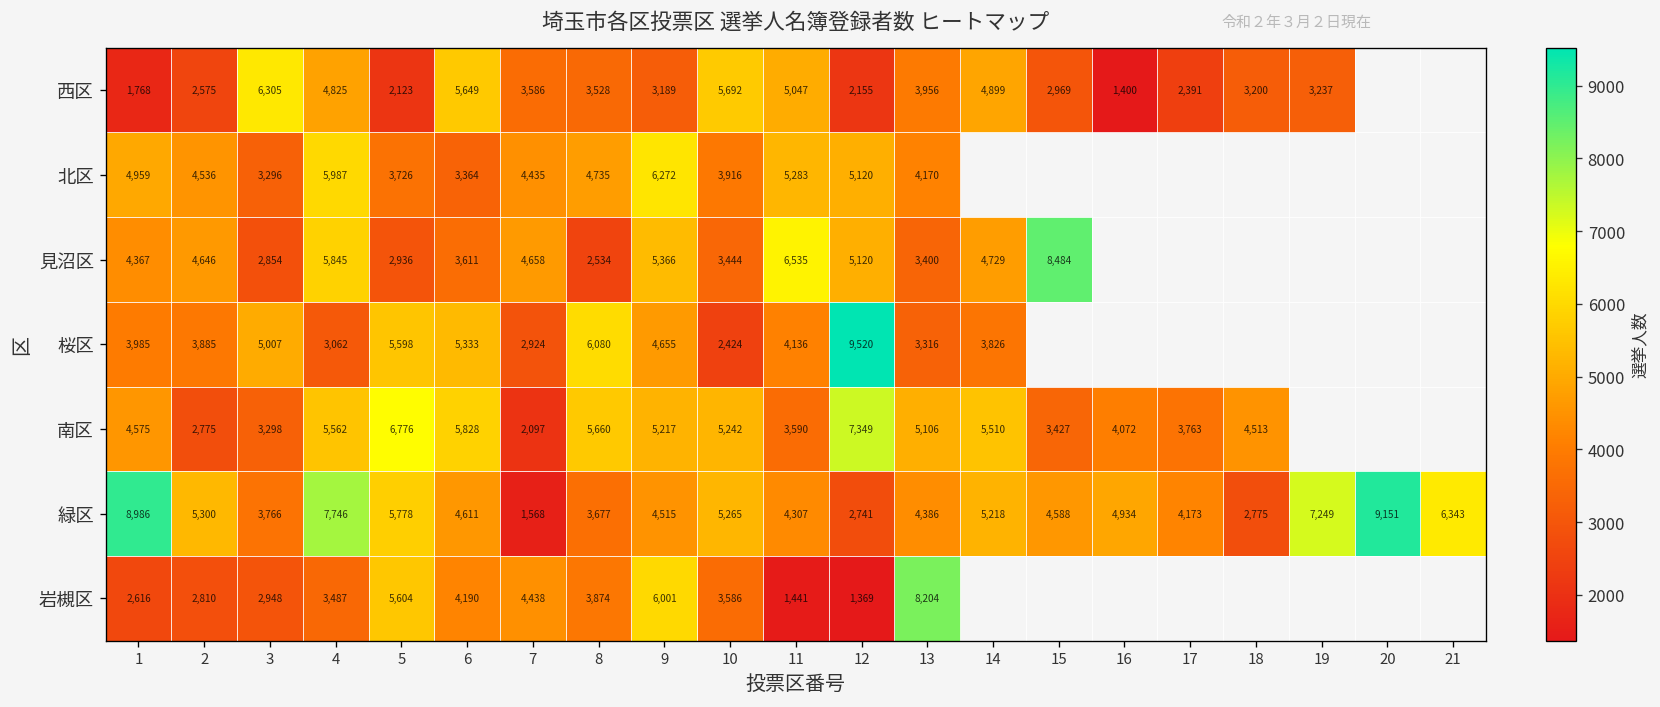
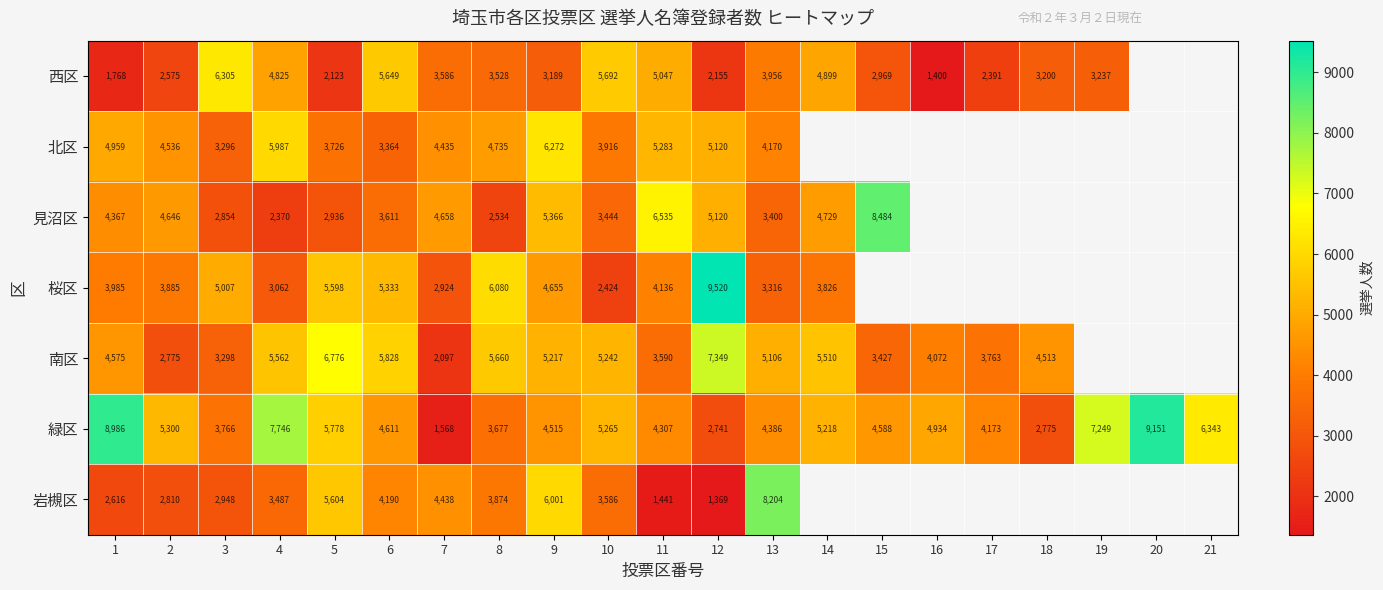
  {
    "西区": {
      "1": "1,768",
      "2": "2,575",
      "3": "6,305",
      "4": "4,825",
      "5": "2,123",
      "6": "5,649",
      "7": "3,586",
      "8": "3,528",
      "9": "3,189",
      "10": "5,692",
      "11": "5,047",
      "12": "2,155",
      "13": "3,956",
      "14": "4,899",
      "15": "2,969",
      "16": "1,400",
      "17": "2,391",
      "18": "3,200",
      "19": "3,237"
    },
    "北区": {
      "1": "4,959",
      "2": "4,536",
      "3": "3,296",
      "4": "5,987",
      "5": "3,726",
      "6": "3,364",
      "7": "4,435",
      "8": "4,735",
      "9": "6,272",
      "10": "3,916",
      "11": "5,283",
      "12": "5,120",
      "13": "4,170"
    },
    "見沼区": {
      "1": "4,367",
      "2": "4,646",
      "3": "2,854",
-     "4": "5,845",
+     "4": "2,370",
      "5": "2,936",
      "6": "3,611",
      "7": "4,658",
      "8": "2,534",
      "9": "5,366",
      "10": "3,444",
      "11": "6,535",
      "12": "5,120",
      "13": "3,400",
      "14": "4,729",
      "15": "8,484"
    },
    "桜区": {
      "1": "3,985",
      "2": "3,885",
      "3": "5,007",
      "4": "3,062",
      "5": "5,598",
      "6": "5,333",
      "7": "2,924",
      "8": "6,080",
      "9": "4,655",
      "10": "2,424",
      "11": "4,136",
      "12": "9,520",
      "13": "3,316",
      "14": "3,826"
    },
    "南区": {
      "1": "4,575",
      "2": "2,775",
      "3": "3,298",
      "4": "5,562",
      "5": "6,776",
      "6": "5,828",
      "7": "2,097",
      "8": "5,660",
      "9": "5,217",
      "10": "5,242",
      "11": "3,590",
      "12": "7,349",
      "13": "5,106",
      "14": "5,510",
      "15": "3,427",
      "16": "4,072",
      "17": "3,763",
      "18": "4,513"
    },
    "緑区": {
      "1": "8,986",
      "2": "5,300",
      "3": "3,766",
      "4": "7,746",
      "5": "5,778",
      "6": "4,611",
      "7": "1,568",
      "8": "3,677",
      "9": "4,515",
      "10": "5,265",
      "11": "4,307",
      "12": "2,741",
      "13": "4,386",
      "14": "5,218",
      "15": "4,588",
      "16": "4,934",
      "17": "4,173",
      "18": "2,775",
      "19": "7,249",
      "20": "9,151",
      "21": "6,343"
    },
    "岩槻区": {
      "1": "2,616",
      "2": "2,810",
      "3": "2,948",
      "4": "3,487",
      "5": "5,604",
      "6": "4,190",
      "7": "4,438",
      "8": "3,874",
      "9": "6,001",
      "10": "3,586",
      "11": "1,441",
      "12": "1,369",
      "13": "8,204"
    }
  }
